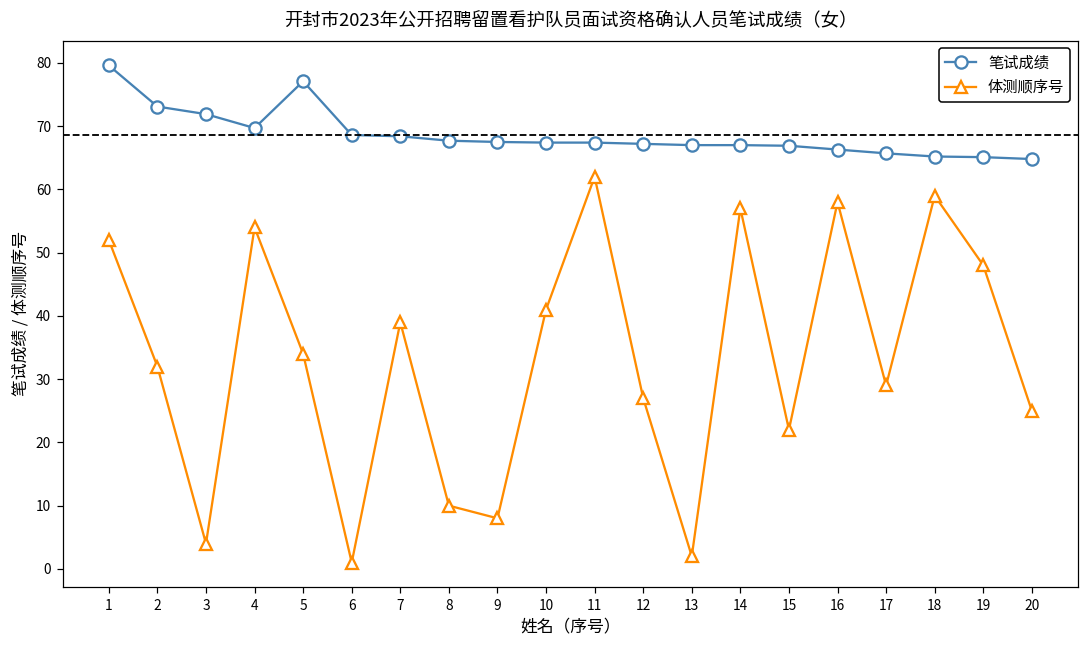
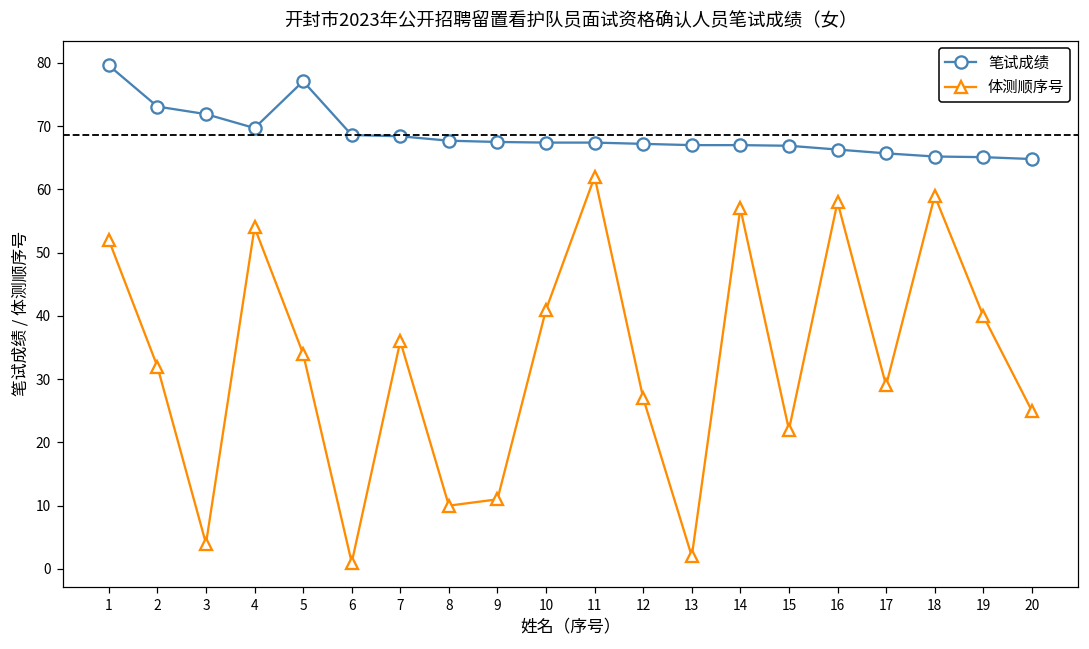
  {
    "笔试成绩": {
      "1": 80,
      "2": 73,
      "3": 72,
      "4": 70,
      "5": 77,
      "6": 69,
      "7": 68,
      "8": 68,
      "9": 68,
      "10": 67,
      "11": 67,
      "12": 67,
      "13": 67,
      "14": 67,
      "15": 67,
      "16": 66,
      "17": 66,
      "18": 65,
      "19": 65,
      "20": 65
    },
    "体测顺序号": {
      "1": 52,
      "2": 32,
      "3": 4,
      "4": 54,
      "5": 34,
      "6": 1,
-     "7": 39,
+     "7": 36,
      "8": 10,
-     "9": 8,
+     "9": 11,
      "10": 41,
      "11": 62,
      "12": 27,
      "13": 2,
      "14": 57,
      "15": 22,
      "16": 58,
      "17": 29,
      "18": 59,
-     "19": 48,
+     "19": 40,
      "20": 25
    }
  }
